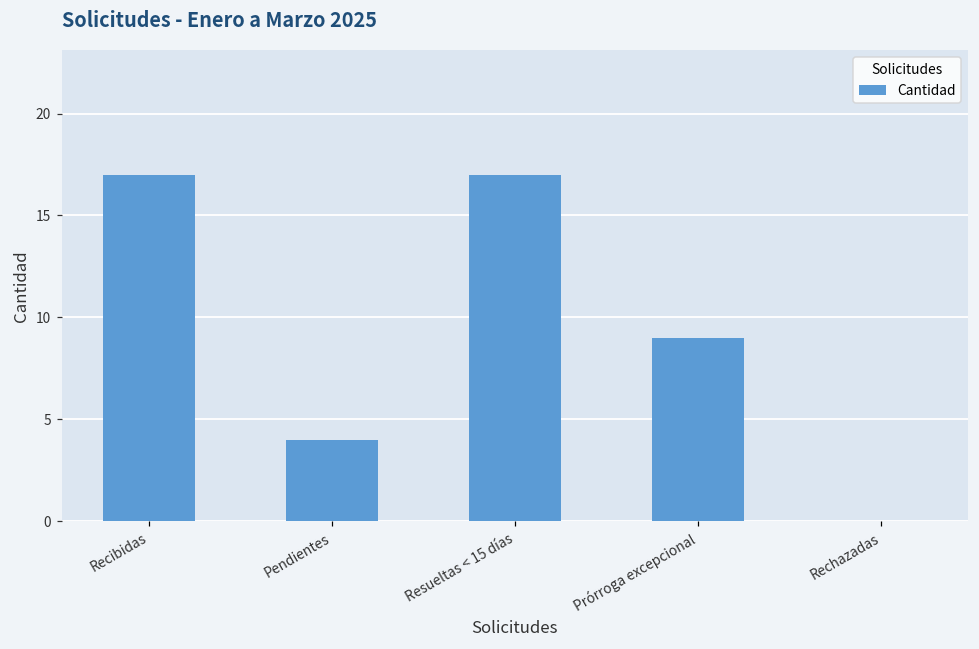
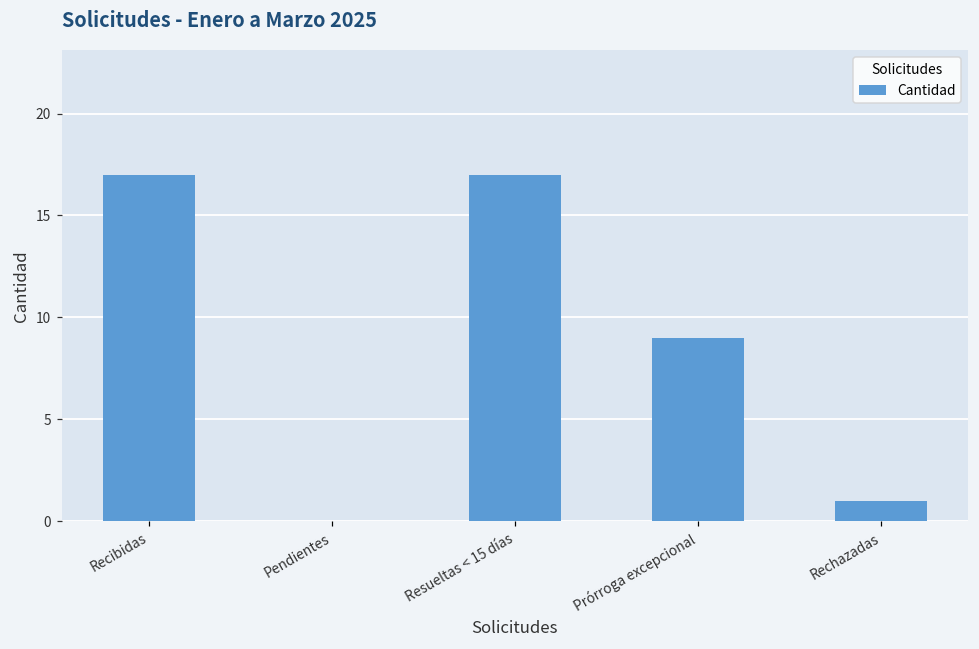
  {
    "Recibidas": 17,
-   "Pendientes": 4,
+   "Pendientes": 0,
    "Resueltas < 15 días": 17,
    "Prórroga excepcional": 9,
-   "Rechazadas": 0
+   "Rechazadas": 1
  }
